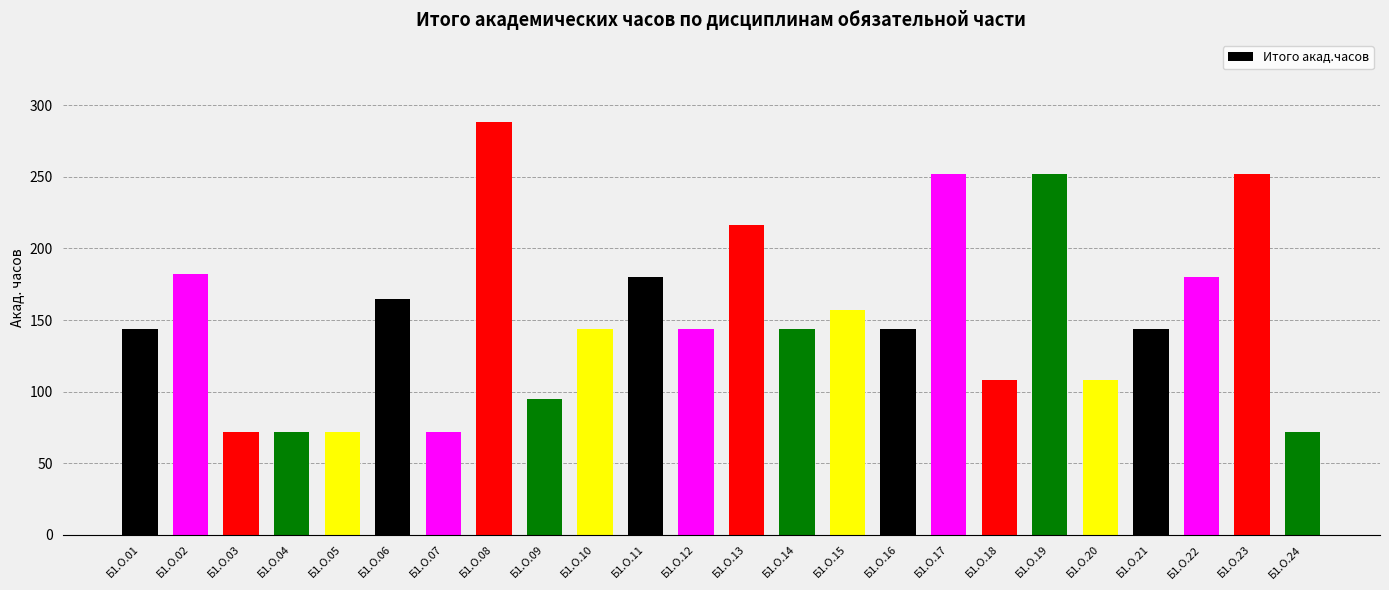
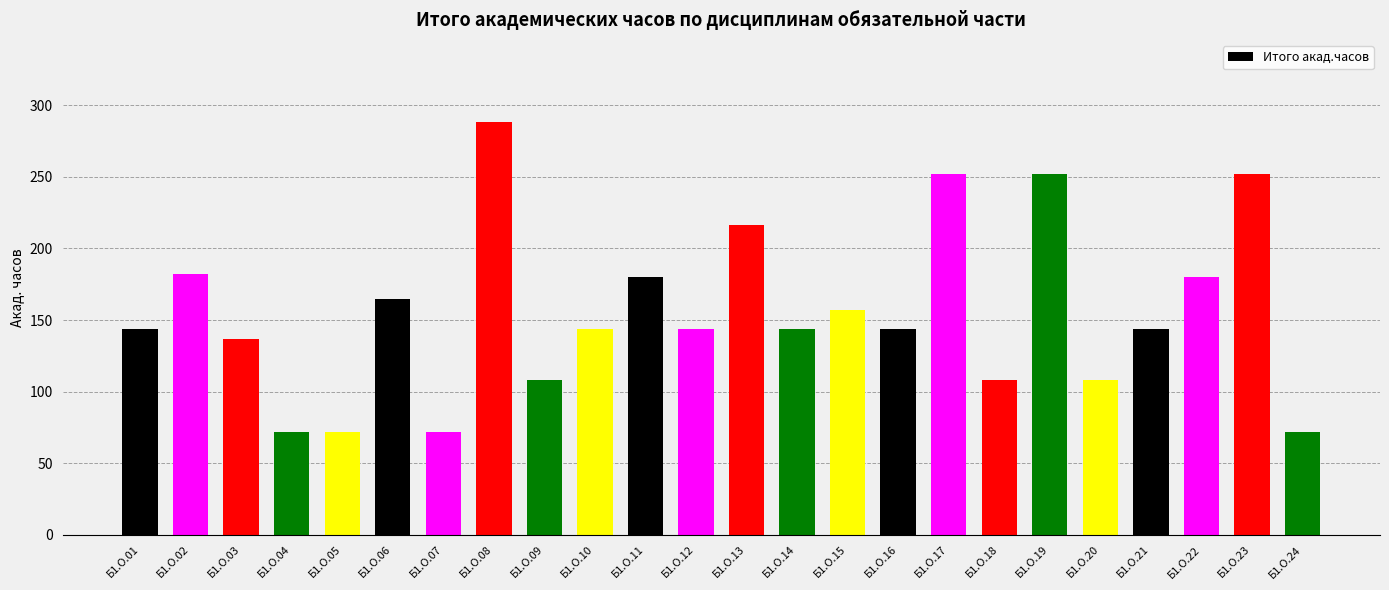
  {
    "Б1.О.01": 144,
    "Б1.О.02": 182,
-   "Б1.О.03": 72,
+   "Б1.О.03": 137,
    "Б1.О.04": 72,
    "Б1.О.05": 72,
    "Б1.О.06": 165,
    "Б1.О.07": 72,
    "Б1.О.08": 288,
-   "Б1.О.09": 95,
+   "Б1.О.09": 108,
    "Б1.О.10": 144,
    "Б1.О.11": 180,
    "Б1.О.12": 144,
    "Б1.О.13": 216,
    "Б1.О.14": 144,
    "Б1.О.15": 157,
    "Б1.О.16": 144,
    "Б1.О.17": 252,
    "Б1.О.18": 108,
    "Б1.О.19": 252,
    "Б1.О.20": 108,
    "Б1.О.21": 144,
    "Б1.О.22": 180,
    "Б1.О.23": 252,
    "Б1.О.24": 72
  }
